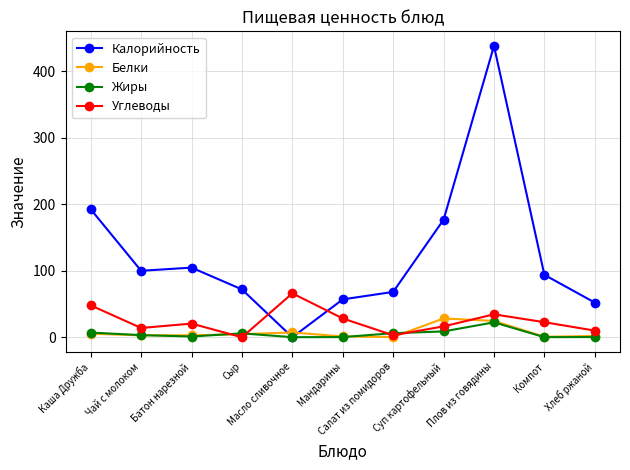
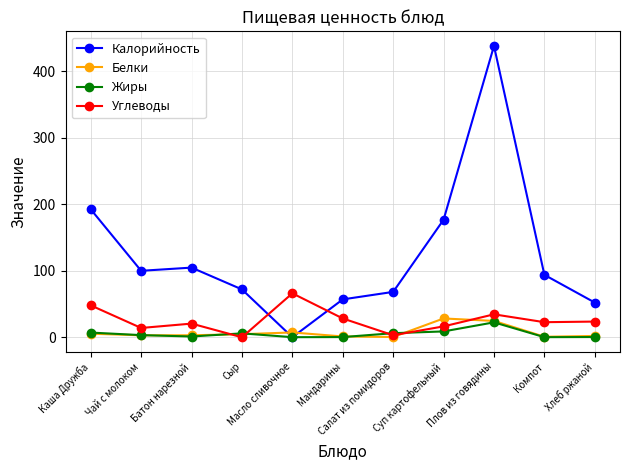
  {
    "Калорийность": {
      "Каша Дружба": 190,
      "Чай с молоком": 100,
      "Батон нарезной": 100,
      "Сыр": 70,
      "Мандарины": 60,
      "Салат из помидоров": 70,
      "Суп картофельный": 180,
      "Плов из говядины": 440,
      "Компот": 90,
      "Хлеб ржаной": 50
    },
    "Белки": {
      "Масло сливочное": 10,
      "Суп картофельный": 30
    },
    "Жиры": {
      "Суп картофельный": 10
    },
    "Углеводы": {
      "Каша Дружба": 50,
      "Чай с молоком": 10,
      "Батон нарезной": 20,
      "Сыр": 0,
      "Масло сливочное": 70,
      "Мандарины": 30,
      "Суп картофельный": 20,
      "Плов из говядины": 30,
      "Компот": 20,
-     "Хлеб ржаной": 10
+     "Хлеб ржаной": 20
    }
  }
